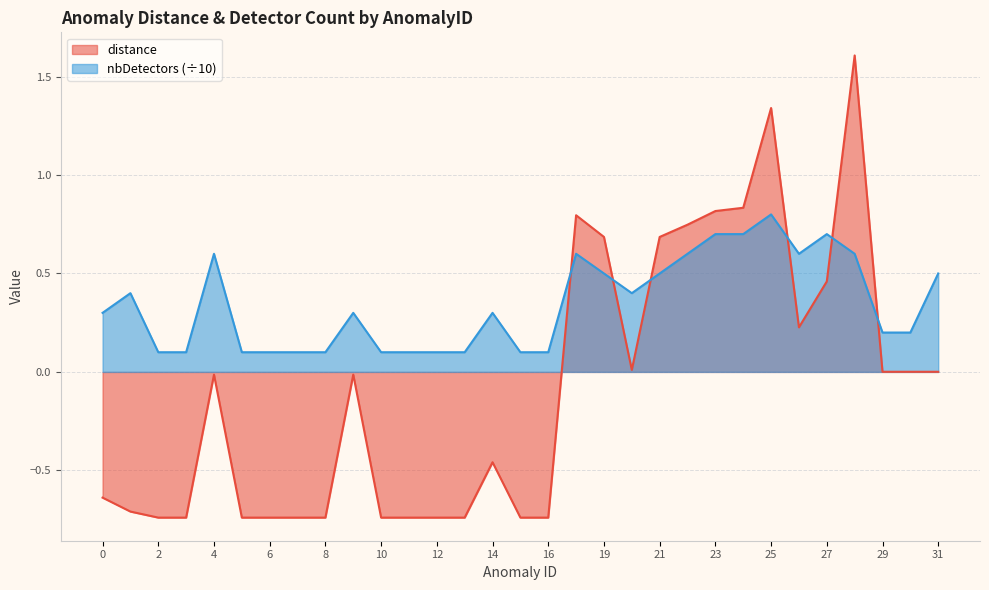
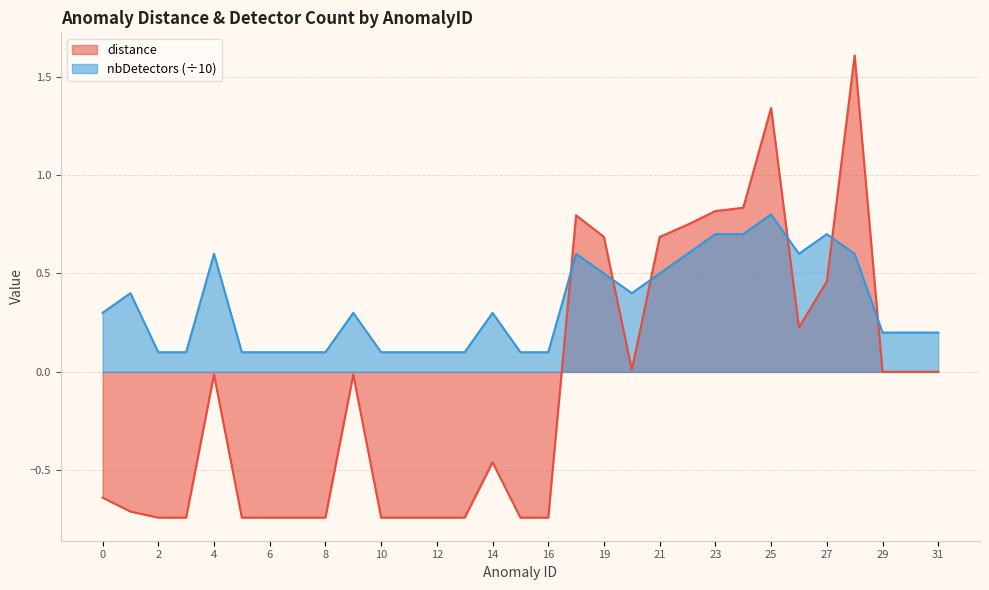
  {
    "nbDetectors (÷10)": {
      "0": 0.30,
      "2": 0.10,
      "4": 0.60,
      "6": 0.10,
      "8": 0.10,
      "10": 0.10,
      "12": 0.10,
      "14": 0.30,
      "16": 0.10,
-     "31": 0.50
+     "31": 0.20
    }
  }
